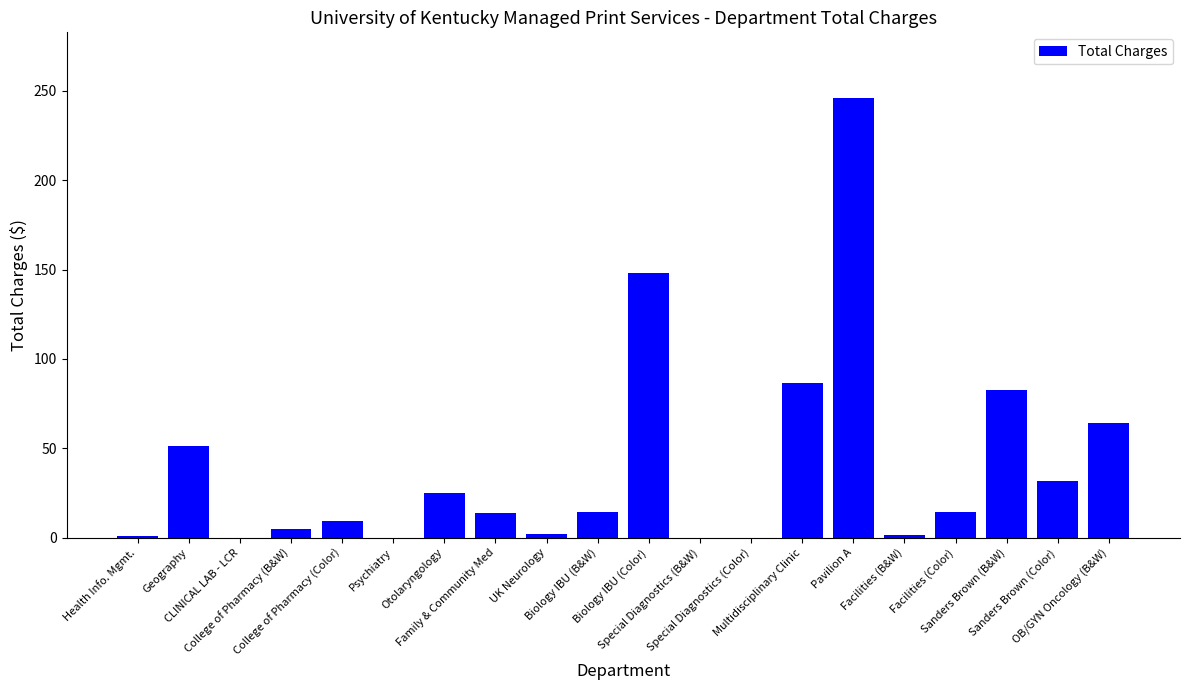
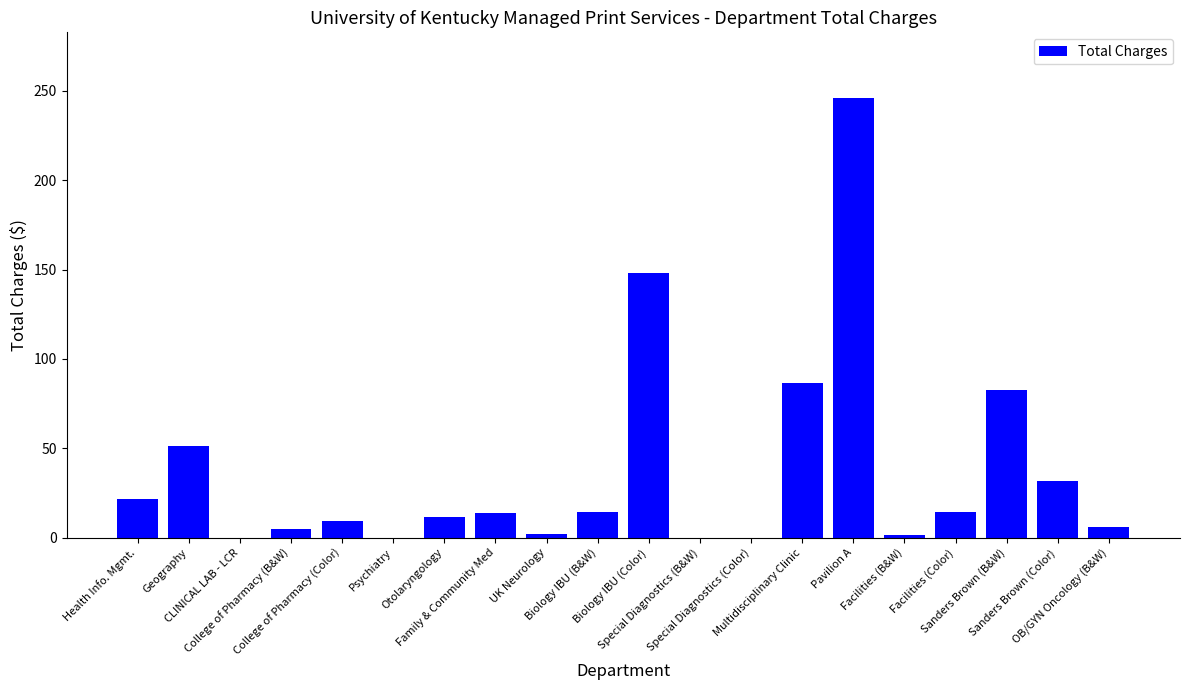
  {
-   "Health Info. Mgmt.": 1,
+   "Health Info. Mgmt.": 21,
    "Geography": 51,
    "CLINICAL LAB - LCR": 0,
    "College of Pharmacy (B&W)": 5,
    "College of Pharmacy (Color)": 9,
    "Psychiatry": 0,
-   "Otolaryngology": 25,
+   "Otolaryngology": 11,
    "Family & Community Med": 14,
    "UK Neurology": 2,
    "Biology IBU (B&W)": 14,
    "Biology IBU (Color)": 148,
    "Special Diagnostics (B&W)": 0,
    "Special Diagnostics (Color)": 0,
    "Multidisciplinary Clinic": 86,
    "Pavilion A": 246,
    "Facilities (B&W)": 1,
    "Facilities (Color)": 14,
    "Sanders Brown (B&W)": 83,
    "Sanders Brown (Color)": 32,
-   "OB/GYN Oncology (B&W)": 64
+   "OB/GYN Oncology (B&W)": 6
  }
